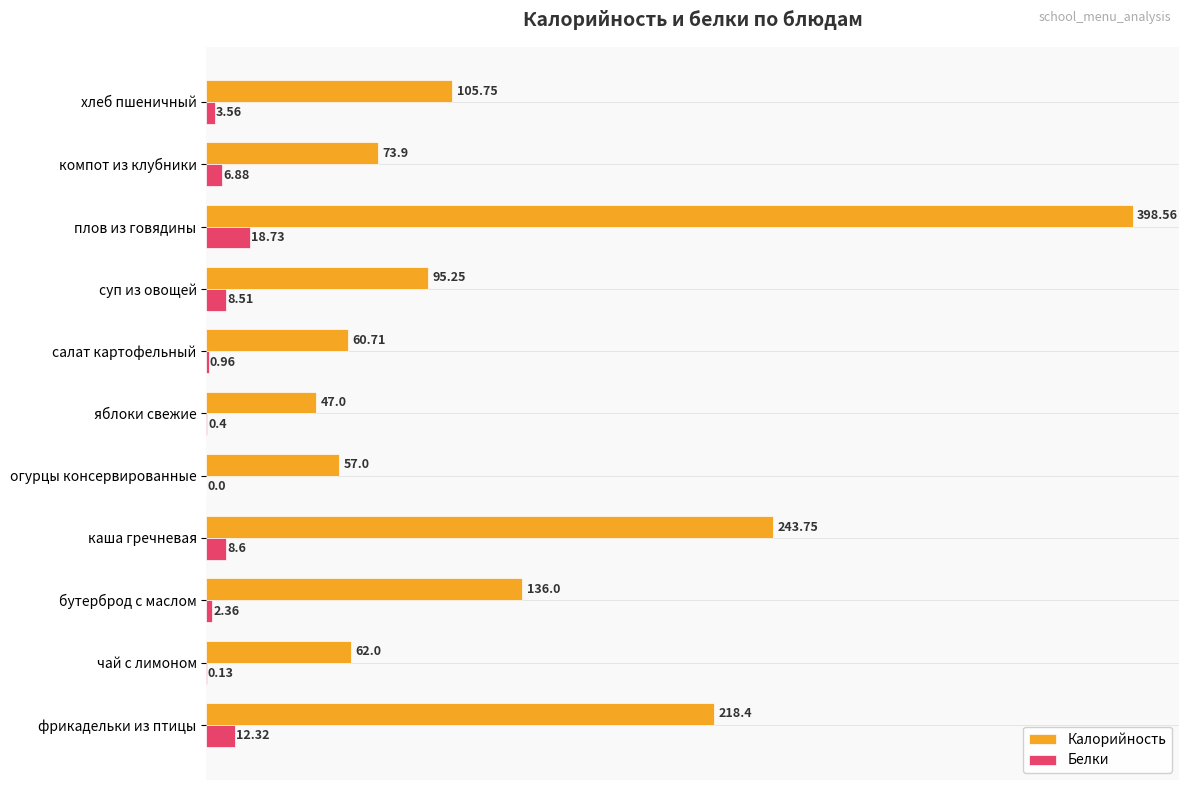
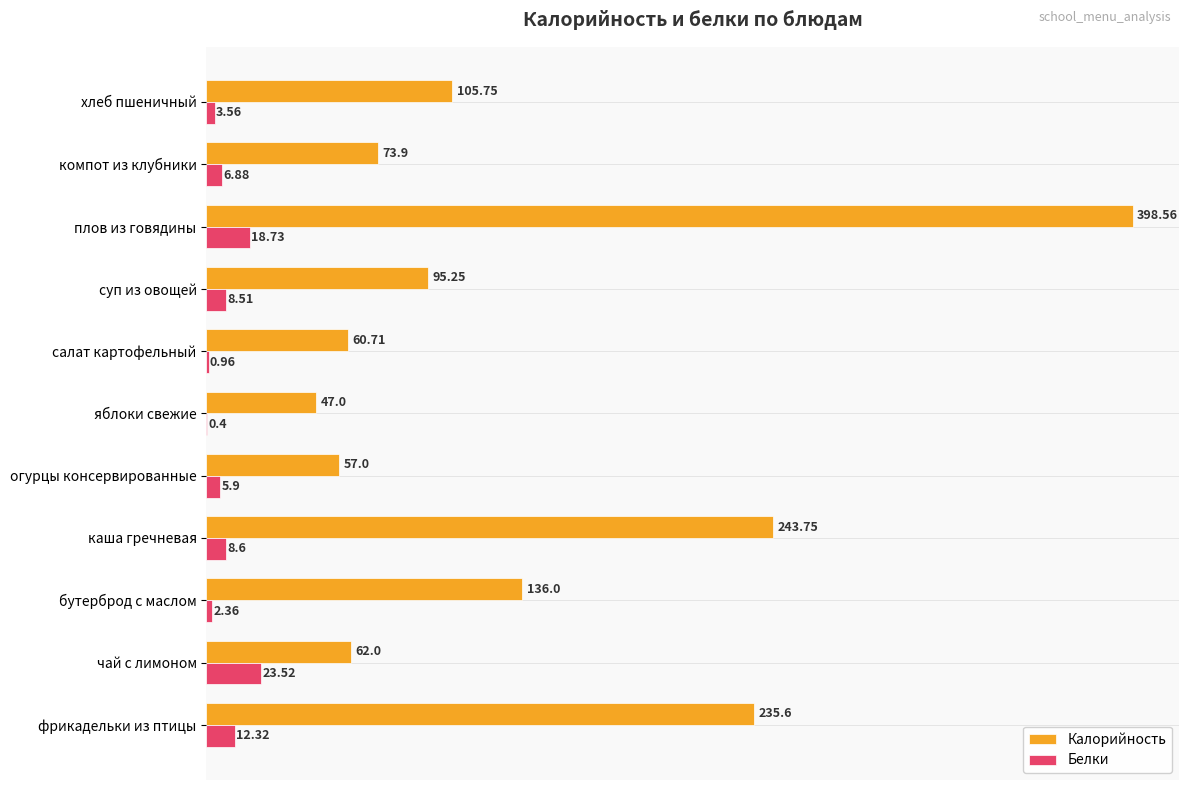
  {
    "Калорийность": {
      "хлеб пшеничный": 105.75,
      "компот из клубники": 73.9,
      "плов из говядины": 398.56,
      "суп из овощей": 95.25,
      "салат картофельный": 60.71,
      "яблоки свежие": 47.0,
      "огурцы консервированные": 57.0,
      "каша гречневая": 243.75,
      "бутерброд с маслом": 136.0,
      "чай с лимоном": 62.0,
-     "фрикадельки из птицы": 218.4
+     "фрикадельки из птицы": 235.6
    },
    "Белки": {
      "хлеб пшеничный": 3.56,
      "компот из клубники": 6.88,
      "плов из говядины": 18.73,
      "суп из овощей": 8.51,
      "салат картофельный": 0.96,
      "яблоки свежие": 0.4,
-     "огурцы консервированные": 0.0,
+     "огурцы консервированные": 5.9,
      "каша гречневая": 8.6,
      "бутерброд с маслом": 2.36,
-     "чай с лимоном": 0.13,
+     "чай с лимоном": 23.52,
      "фрикадельки из птицы": 12.32
    }
  }
